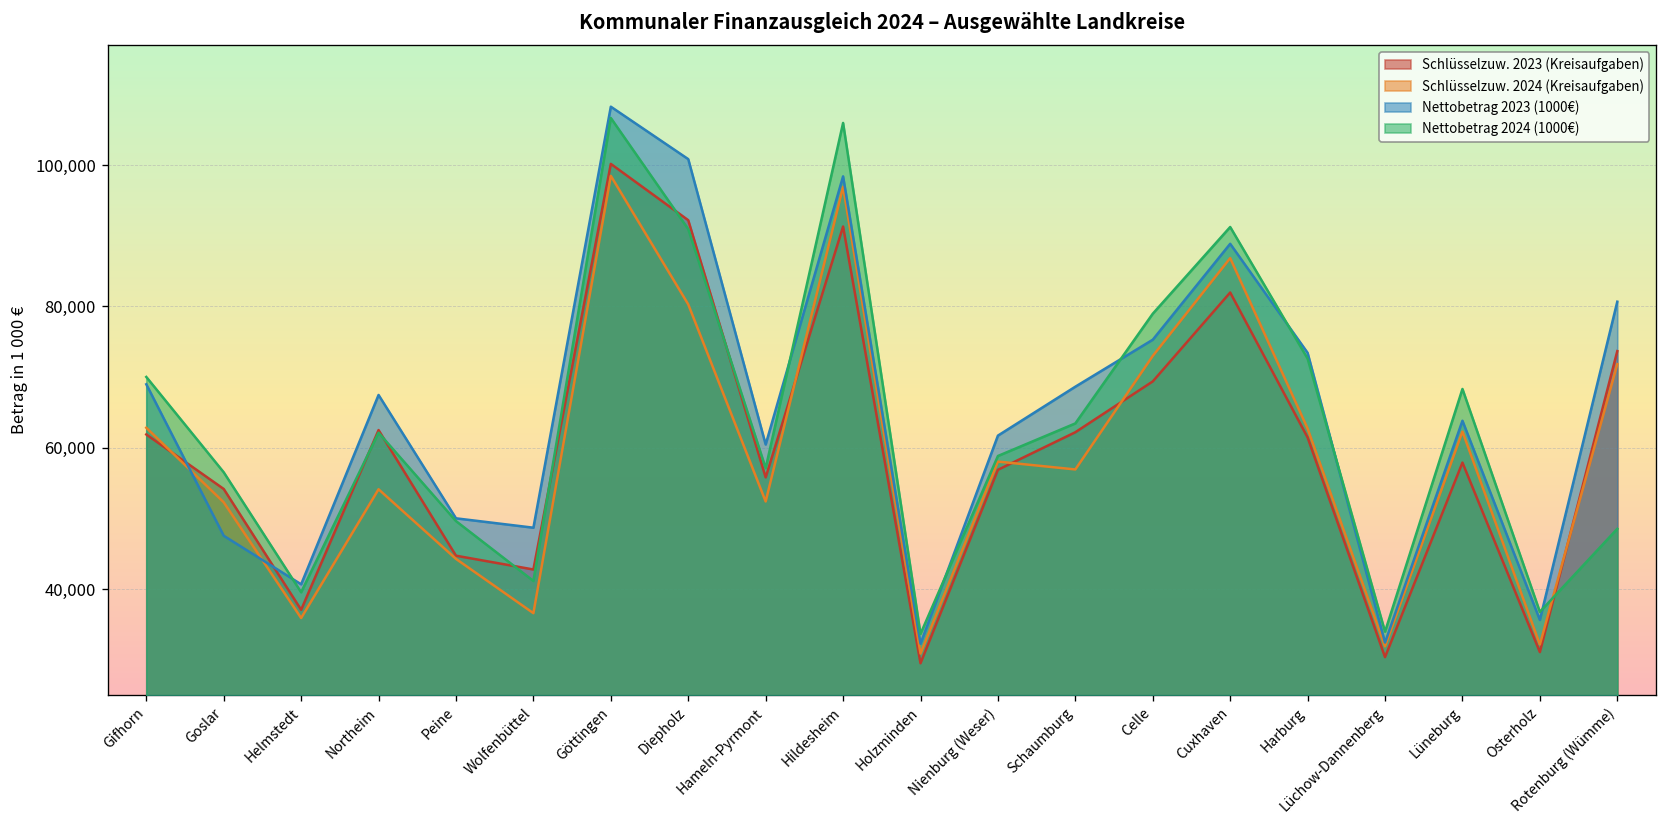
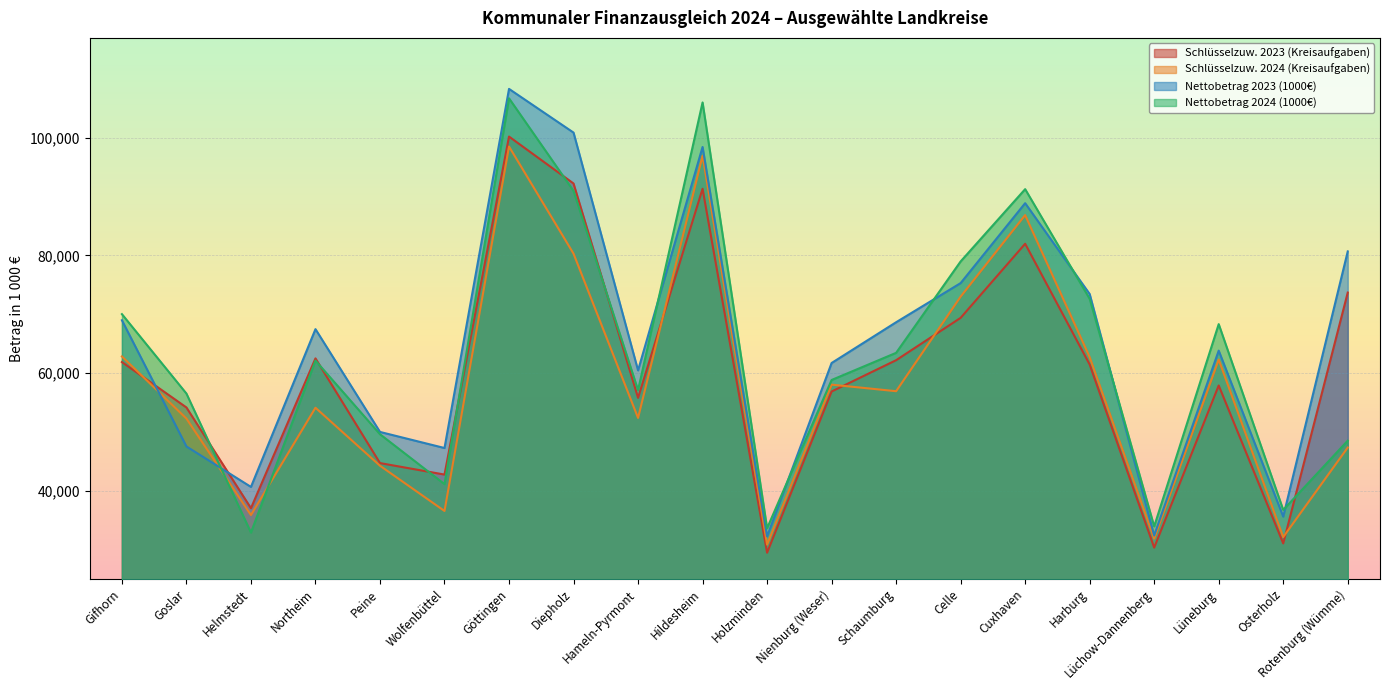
  {
    "Schlüsselzuw. 2023 (Kreisaufgaben)": {
      "Gifhorn": "62,000",
      "Goslar": "54,000",
      "Helmstedt": "37,000",
      "Peine": "45,000",
      "Wolfenbüttel": "43,000",
      "Göttingen": "100,000",
      "Diepholz": "92,000",
      "Hameln-Pyrmont": "56,000",
      "Hildesheim": "91,000",
      "Holzminden": "30,000",
      "Nienburg (Weser)": "57,000",
      "Schaumburg": "62,000",
      "Celle": "69,000",
      "Cuxhaven": "82,000",
      "Harburg": "61,000",
      "Lüchow-Dannenberg": "30,000",
      "Lüneburg": "58,000",
      "Osterholz": "31,000",
      "Rotenburg (Wümme)": "74,000"
    },
    "Schlüsselzuw. 2024 (Kreisaufgaben)": {
      "Gifhorn": "63,000",
      "Goslar": "52,000",
      "Helmstedt": "36,000",
      "Northeim": "54,000",
      "Peine": "44,000",
      "Wolfenbüttel": "37,000",
      "Göttingen": "98,000",
      "Diepholz": "80,000",
      "Hameln-Pyrmont": "52,000",
      "Hildesheim": "97,000",
      "Holzminden": "31,000",
      "Nienburg (Weser)": "58,000",
      "Schaumburg": "57,000",
      "Celle": "73,000",
      "Cuxhaven": "87,000",
      "Harburg": "63,000",
      "Lüchow-Dannenberg": "32,000",
      "Lüneburg": "62,000",
      "Osterholz": "32,000",
-     "Rotenburg (Wümme)": "72,000"
+     "Rotenburg (Wümme)": "47,000"
    },
    "Nettobetrag 2023 (1000€)": {
      "Gifhorn": "69,000",
      "Goslar": "48,000",
      "Helmstedt": "41,000",
      "Northeim": "67,000",
-     "Wolfenbüttel": "49,000",
+     "Wolfenbüttel": "47,000",
      "Göttingen": "108,000",
      "Diepholz": "101,000",
      "Hameln-Pyrmont": "60,000",
      "Hildesheim": "98,000",
      "Holzminden": "32,000",
      "Nienburg (Weser)": "62,000",
      "Schaumburg": "69,000",
      "Celle": "75,000",
      "Cuxhaven": "89,000",
      "Harburg": "73,000",
      "Lüchow-Dannenberg": "32,000",
      "Lüneburg": "64,000",
      "Osterholz": "36,000",
      "Rotenburg (Wümme)": "81,000"
    },
    "Nettobetrag 2024 (1000€)": {
      "Gifhorn": "70,000",
      "Goslar": "57,000",
-     "Helmstedt": "40,000",
+     "Helmstedt": "33,000",
      "Wolfenbüttel": "41,000",
      "Göttingen": "107,000",
      "Diepholz": "91,000",
      "Hameln-Pyrmont": "57,000",
      "Hildesheim": "106,000",
      "Holzminden": "34,000",
      "Nienburg (Weser)": "59,000",
      "Schaumburg": "63,000",
      "Celle": "79,000",
      "Cuxhaven": "91,000",
      "Harburg": "73,000",
      "Lüchow-Dannenberg": "34,000",
      "Lüneburg": "68,000",
      "Osterholz": "37,000",
      "Rotenburg (Wümme)": "49,000"
    }
  }
